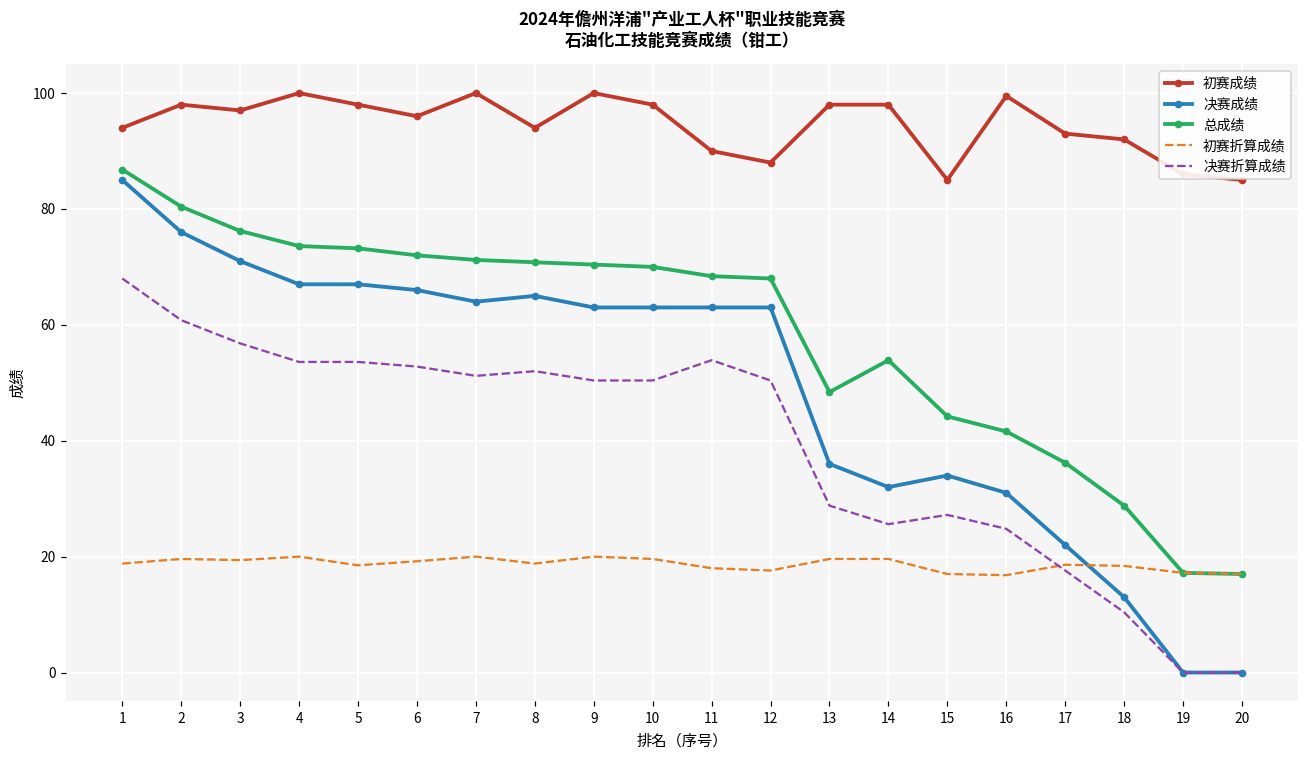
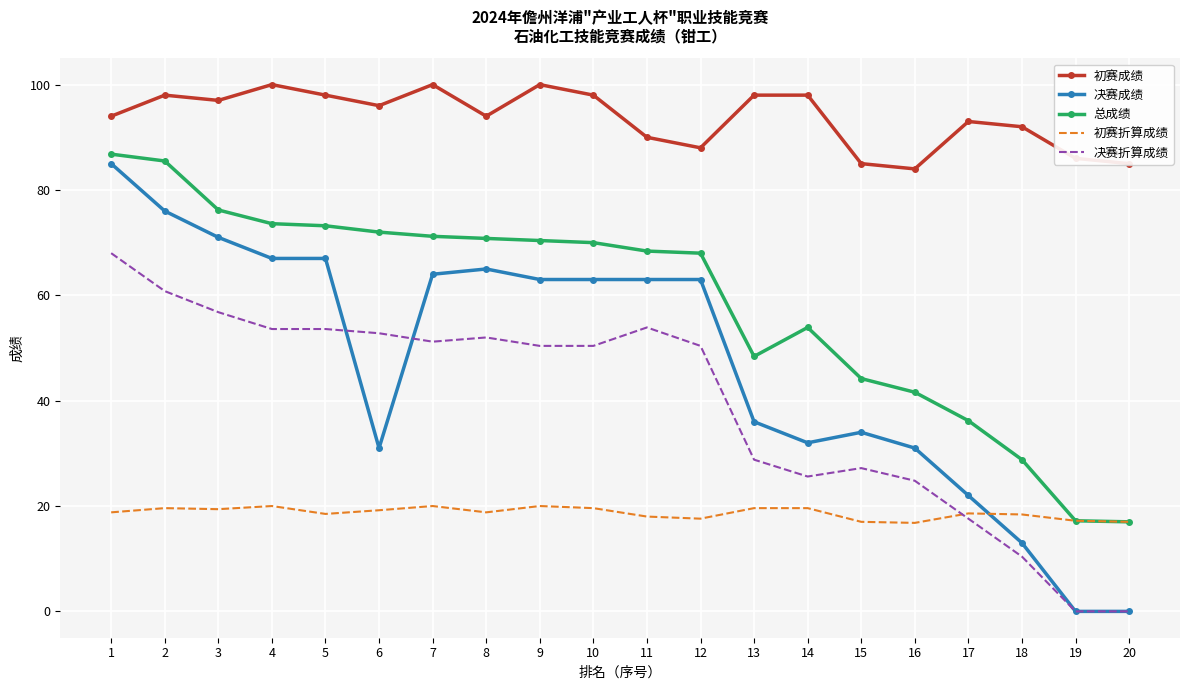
  {
    "初赛成绩": {
      "1": 94,
      "2": 98,
      "3": 97,
      "4": 100,
      "5": 98,
      "6": 96,
      "7": 100,
      "8": 94,
      "9": 100,
      "10": 98,
      "11": 90,
      "12": 88,
      "13": 98,
      "14": 98,
      "15": 85,
-     "16": 100,
+     "16": 84,
      "17": 93,
      "18": 92
    },
    "决赛成绩": {
      "1": 85,
      "2": 76,
      "3": 71,
      "4": 67,
      "5": 67,
-     "6": 66,
+     "6": 31,
      "7": 64,
      "8": 65,
      "9": 63,
      "10": 63,
      "11": 63,
      "12": 63,
      "13": 36,
      "14": 32,
      "15": 34,
      "16": 31,
      "17": 22,
      "18": 13
    },
    "总成绩": {
      "1": 87,
-     "2": 80,
+     "2": 86,
      "3": 76,
      "4": 74,
      "5": 73,
      "6": 72,
      "7": 71,
      "8": 71,
      "9": 70,
      "10": 70,
      "11": 68,
      "12": 68,
      "13": 48,
      "14": 54,
      "15": 44,
      "16": 42,
      "17": 36,
      "18": 29
    },
    "初赛折算成绩": {
      "1": 19,
      "2": 20,
      "3": 19,
      "4": 20,
      "5": 19,
      "6": 19,
      "7": 20,
      "8": 19,
      "9": 20,
      "10": 20,
      "11": 18,
      "12": 18,
      "13": 20,
      "14": 20,
      "15": 17,
      "16": 17,
      "17": 19,
      "18": 18
    },
    "决赛折算成绩": {
      "1": 68,
      "2": 61,
      "3": 57,
      "4": 54,
      "5": 54,
      "6": 53,
      "7": 51,
      "8": 52,
      "9": 50,
      "10": 50,
      "11": 54,
      "12": 50,
      "13": 29,
      "14": 26,
      "15": 27,
      "16": 25,
      "17": 18,
      "18": 10
    }
  }
